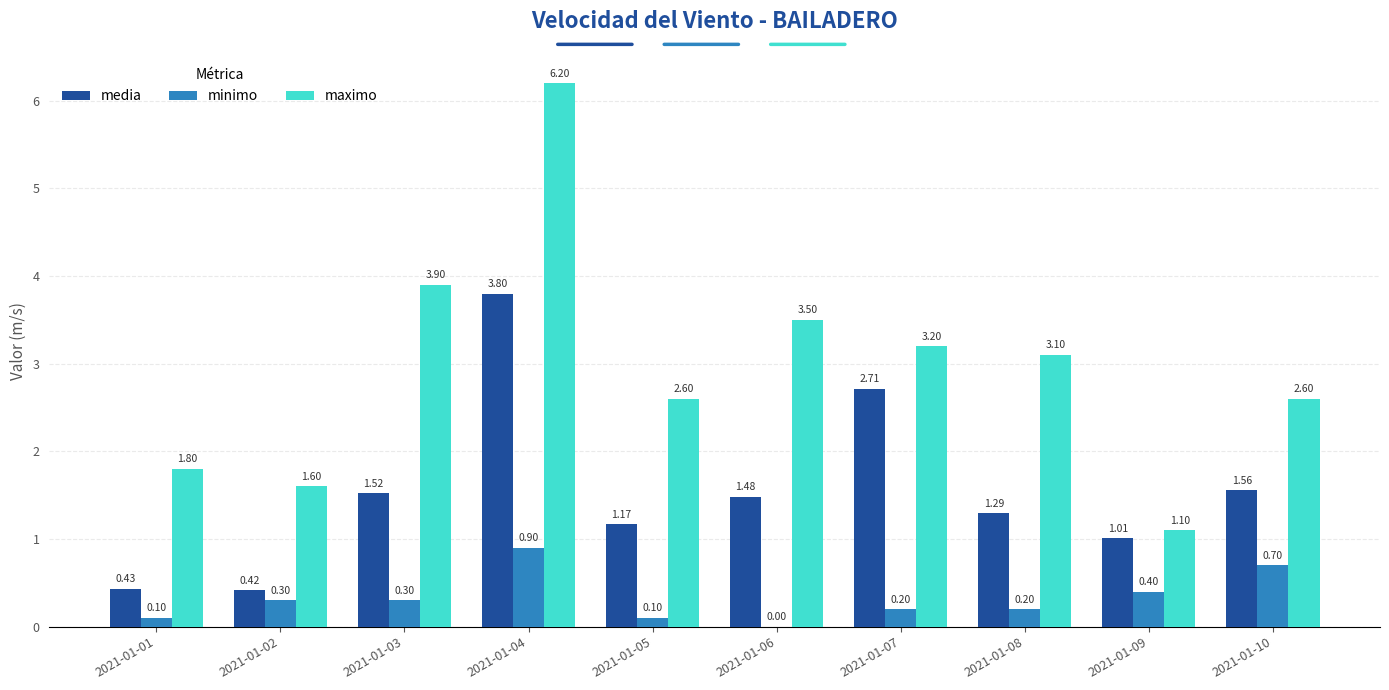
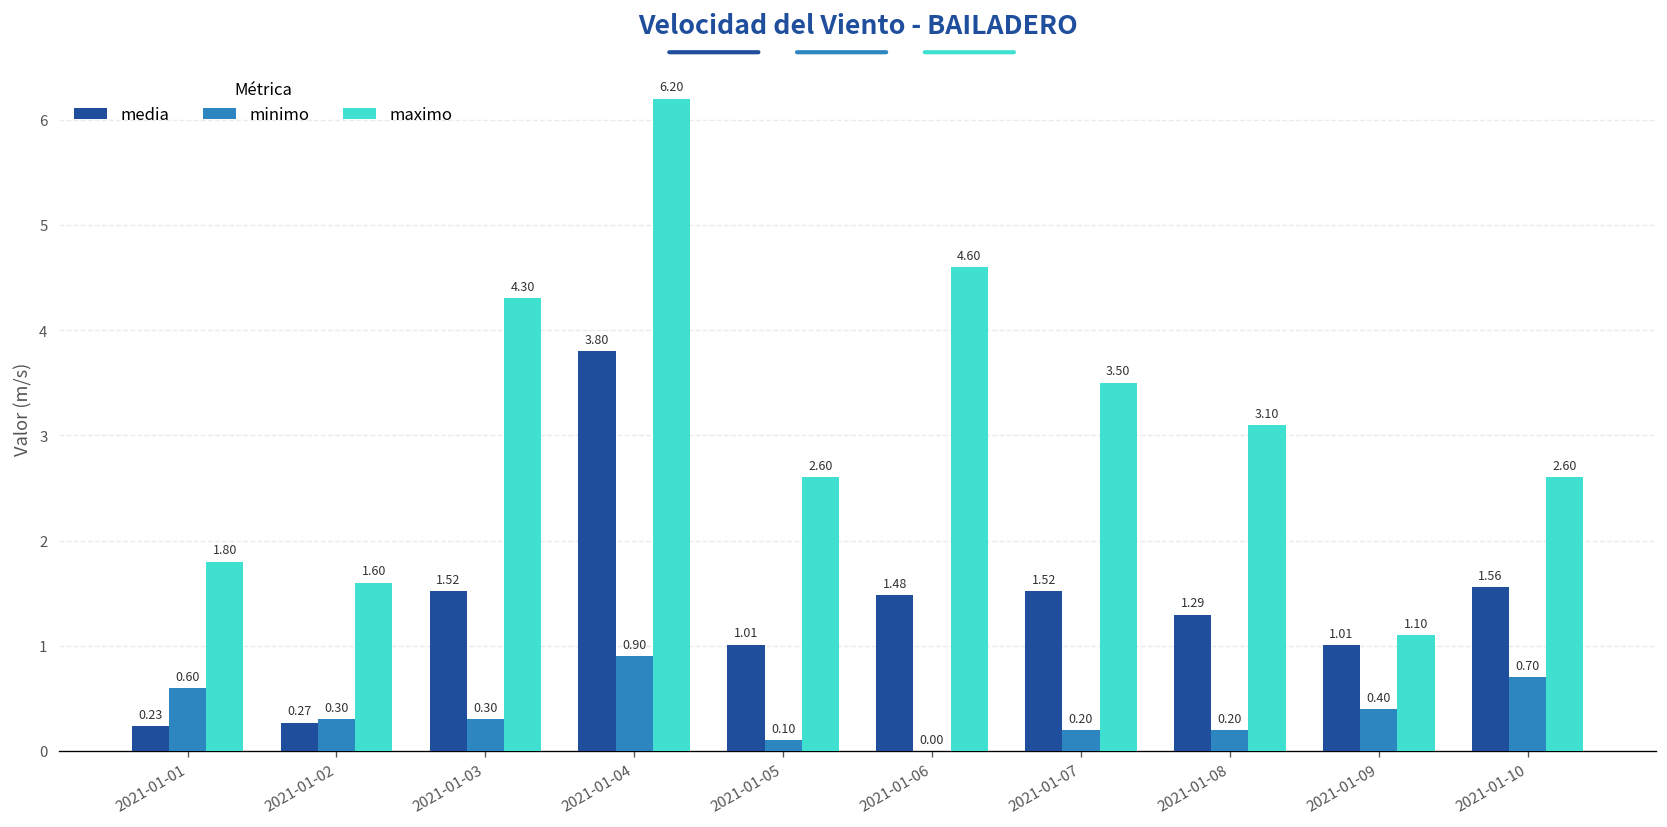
  {
    "media": {
-     "2021-01-01": 0.43,
-     "2021-01-02": 0.42,
+     "2021-01-01": 0.23,
+     "2021-01-02": 0.27,
      "2021-01-03": 1.52,
      "2021-01-04": 3.80,
-     "2021-01-05": 1.17,
+     "2021-01-05": 1.01,
      "2021-01-06": 1.48,
-     "2021-01-07": 2.71,
+     "2021-01-07": 1.52,
      "2021-01-08": 1.29,
      "2021-01-09": 1.01,
      "2021-01-10": 1.56
    },
    "minimo": {
-     "2021-01-01": 0.10,
+     "2021-01-01": 0.60,
      "2021-01-02": 0.30,
      "2021-01-03": 0.30,
      "2021-01-04": 0.90,
      "2021-01-05": 0.10,
      "2021-01-06": 0.00,
      "2021-01-07": 0.20,
      "2021-01-08": 0.20,
      "2021-01-09": 0.40,
      "2021-01-10": 0.70
    },
    "maximo": {
      "2021-01-01": 1.80,
      "2021-01-02": 1.60,
-     "2021-01-03": 3.90,
+     "2021-01-03": 4.30,
      "2021-01-04": 6.20,
      "2021-01-05": 2.60,
-     "2021-01-06": 3.50,
-     "2021-01-07": 3.20,
+     "2021-01-06": 4.60,
+     "2021-01-07": 3.50,
      "2021-01-08": 3.10,
      "2021-01-09": 1.10,
      "2021-01-10": 2.60
    }
  }
